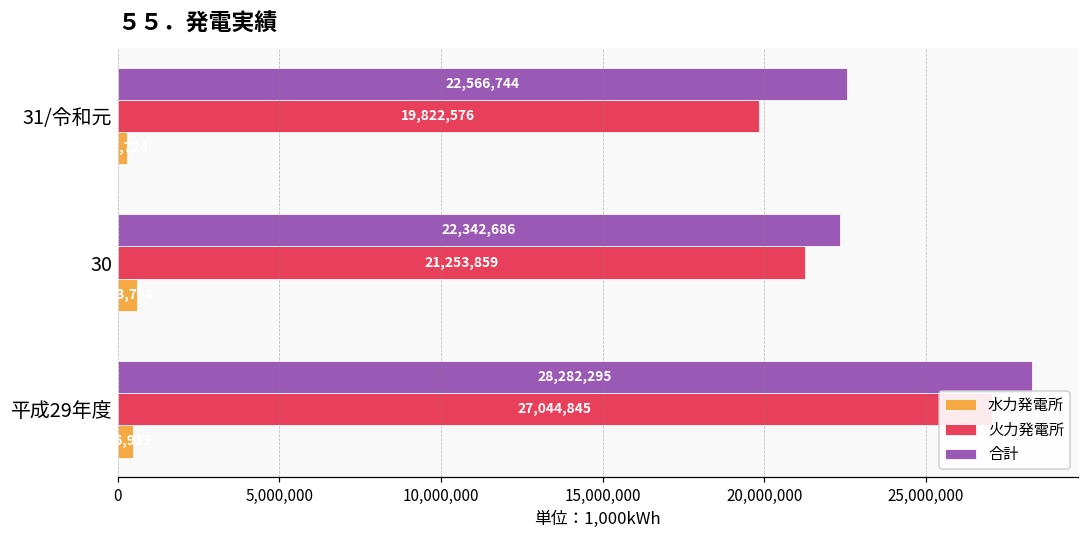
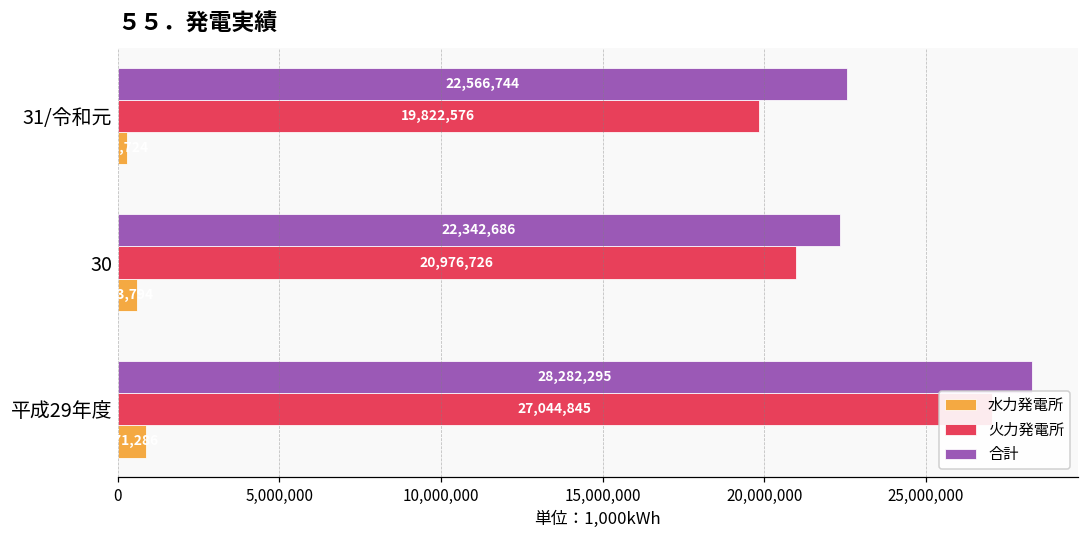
  {
    "水力発電所": {
      "31/令和元": "300,000",
      "30": "600,000",
-     "平成29年度": "500,000"
+     "平成29年度": "900,000"
    },
    "火力発電所": {
      "31/令和元": "19,822,576",
-     "30": "21,253,859"
+     "30": "20,976,726"
    },
    "合計": {
      "31/令和元": "22,566,744",
      "30": "22,342,686",
      "平成29年度": "28,282,295"
    }
  }
